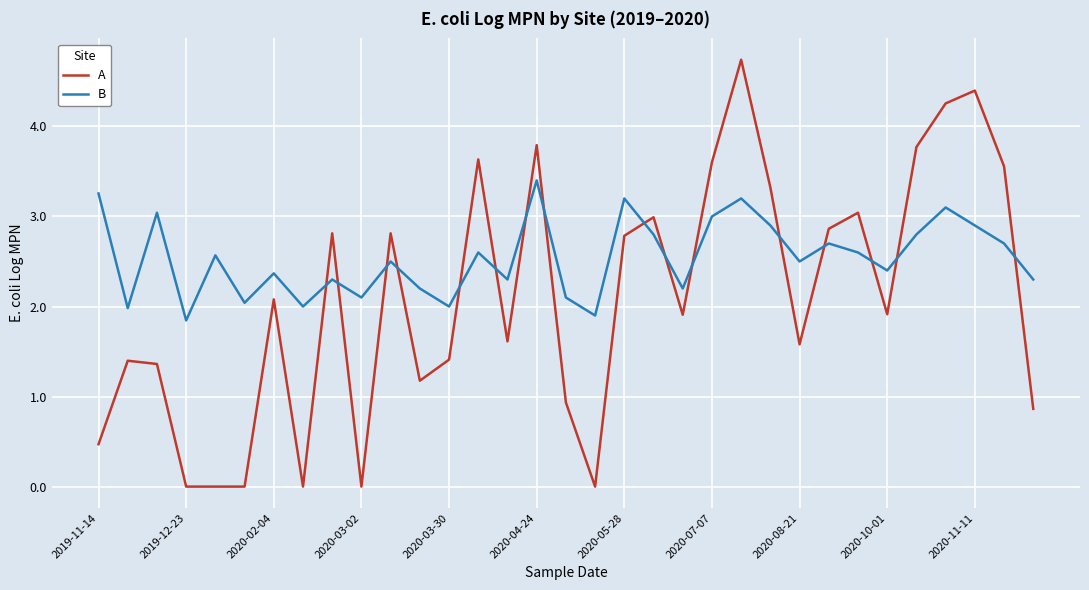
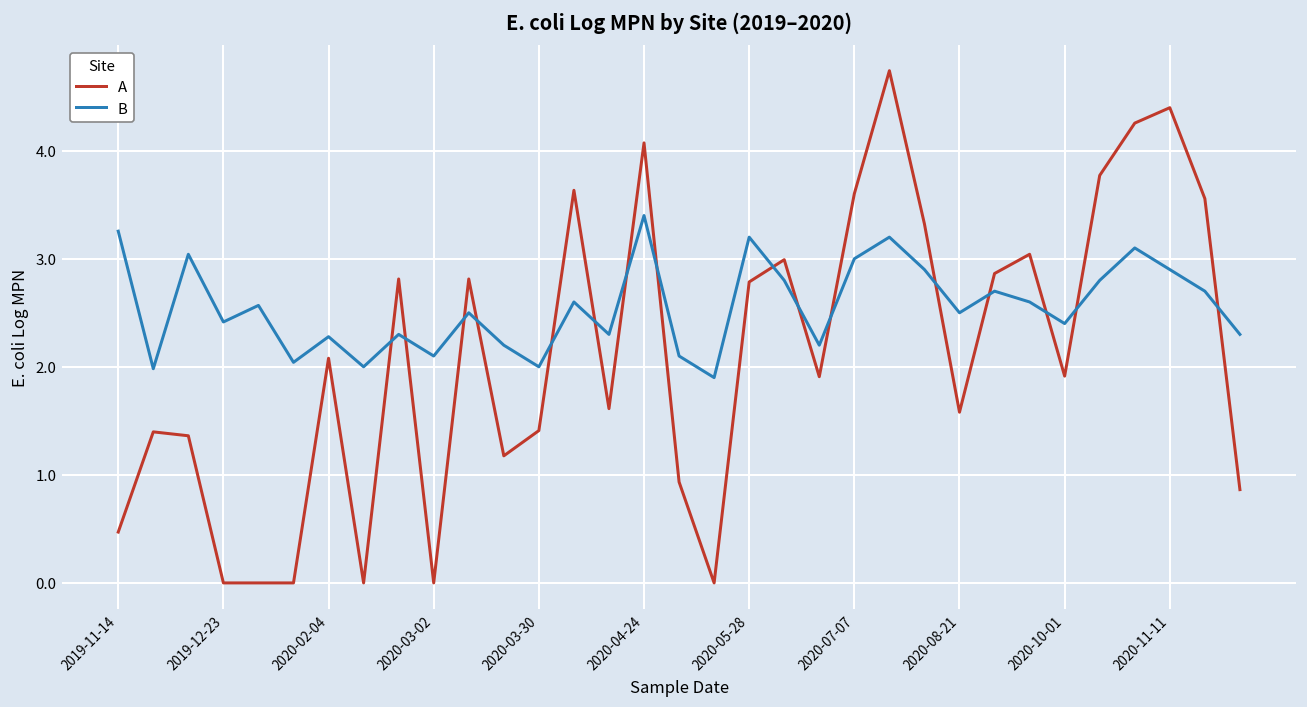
  {
    "A": {
      "2019-11-14": 0.5,
      "2019-12-23": 0.0,
      "2020-02-04": 2.1,
      "2020-03-02": 0.0,
      "2020-03-30": 1.4,
-     "2020-04-24": 3.8,
+     "2020-04-24": 4.1,
      "2020-05-28": 2.8,
      "2020-07-07": 3.6,
      "2020-08-21": 1.6,
      "2020-10-01": 1.9,
      "2020-11-11": 4.4
    },
    "B": {
      "2019-11-14": 3.3,
-     "2019-12-23": 1.8,
-     "2020-02-04": 2.4,
+     "2019-12-23": 2.4,
+     "2020-02-04": 2.3,
      "2020-03-02": 2.1,
      "2020-03-30": 2.0,
      "2020-04-24": 3.4,
      "2020-05-28": 3.2,
      "2020-07-07": 3.0,
      "2020-08-21": 2.5,
      "2020-10-01": 2.4,
      "2020-11-11": 2.9
    }
  }
